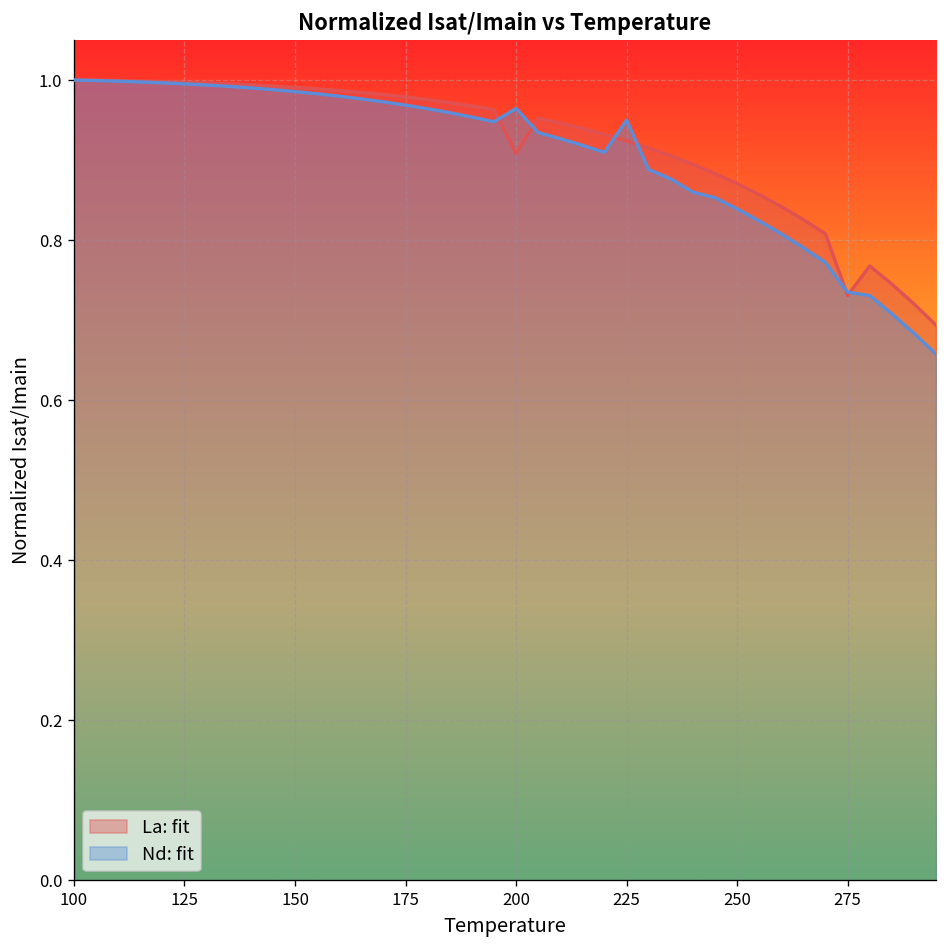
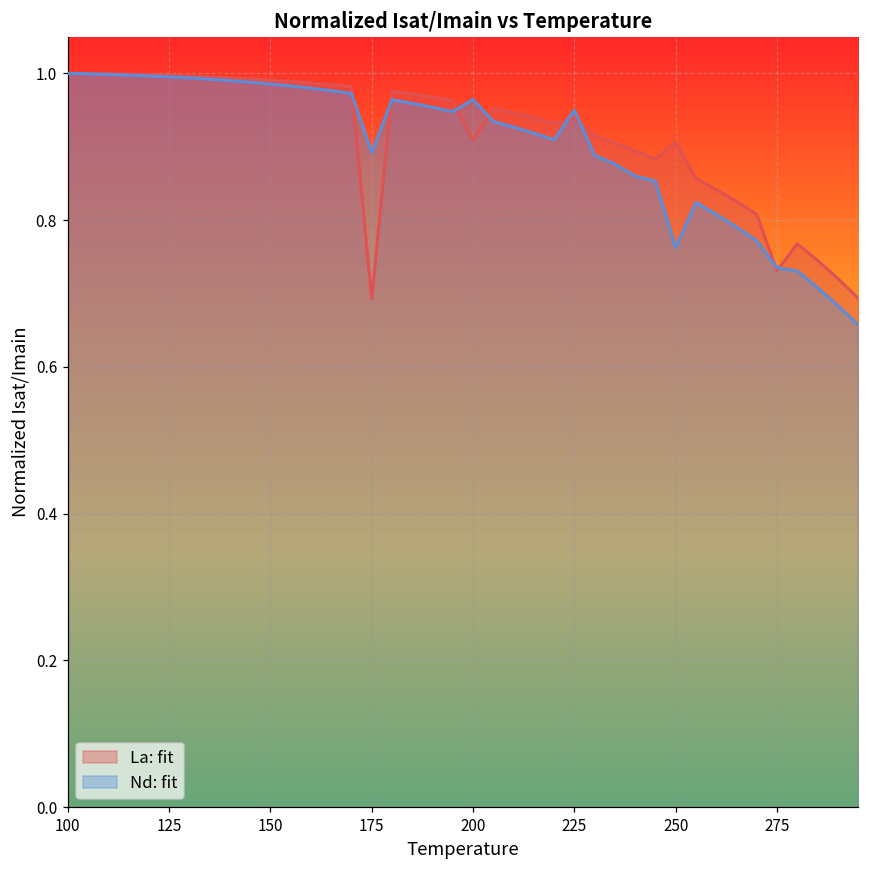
  {
    "La: fit": {
      "150": 0.99,
-     "175": 0.98,
+     "175": 0.69,
      "200": 0.91,
-     "225": 0.92,
-     "250": 0.87,
+     "225": 0.94,
+     "250": 0.91,
      "275": 0.73
    },
    "Nd: fit": {
      "150": 0.99,
-     "175": 0.97,
+     "175": 0.89,
      "200": 0.96,
      "225": 0.95,
-     "250": 0.84,
+     "250": 0.76,
      "275": 0.74
    }
  }
